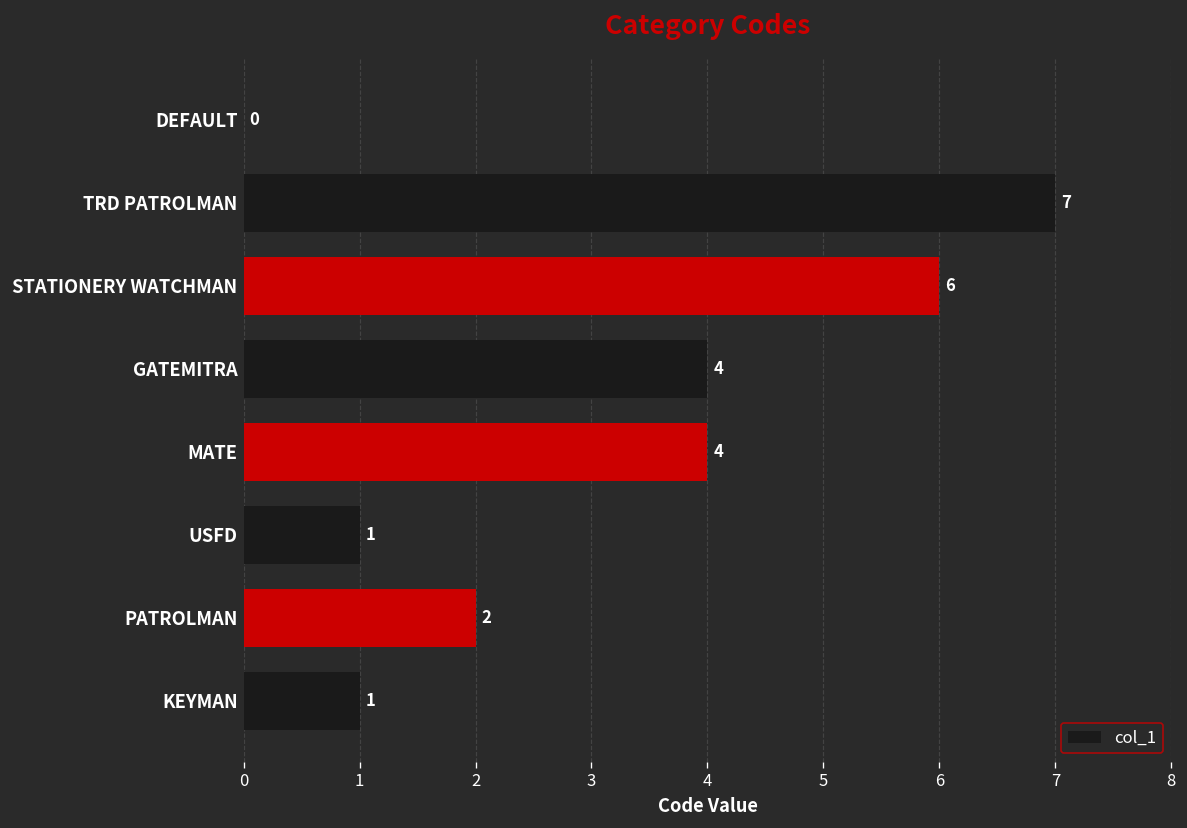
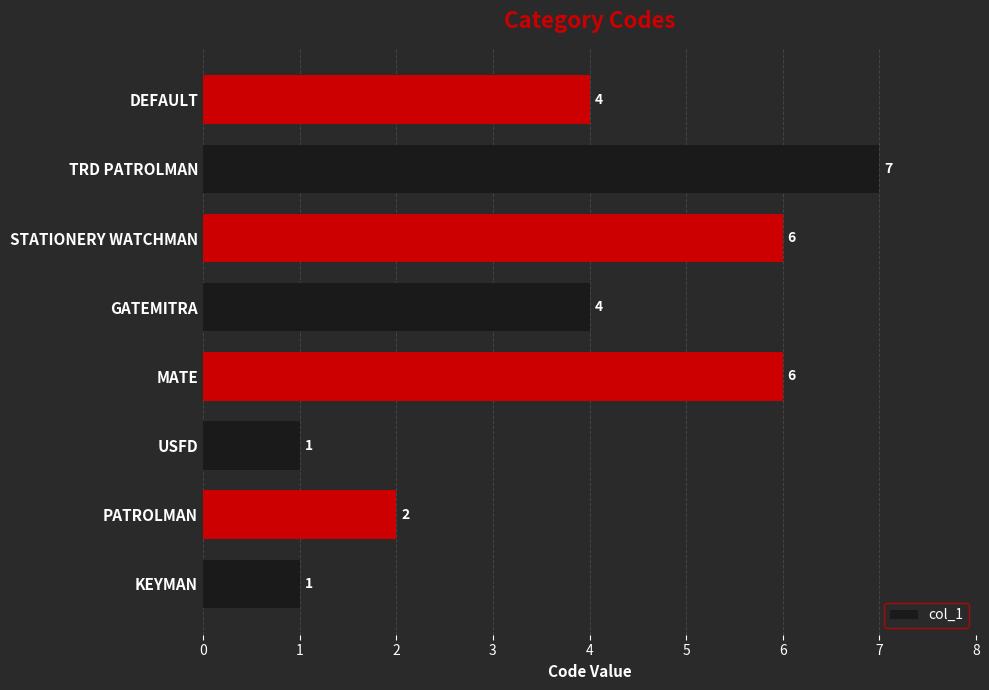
  {
-   "DEFAULT": 0,
+   "DEFAULT": 4,
    "TRD PATROLMAN": 7,
    "STATIONERY WATCHMAN": 6,
    "GATEMITRA": 4,
-   "MATE": 4,
+   "MATE": 6,
    "USFD": 1,
    "PATROLMAN": 2,
    "KEYMAN": 1
  }
